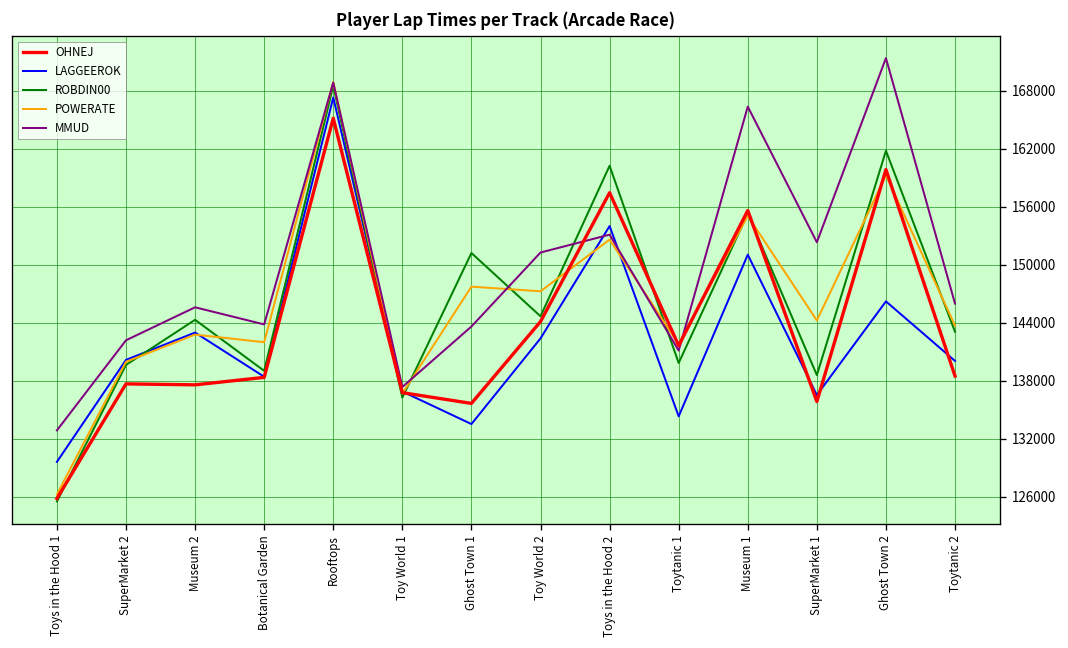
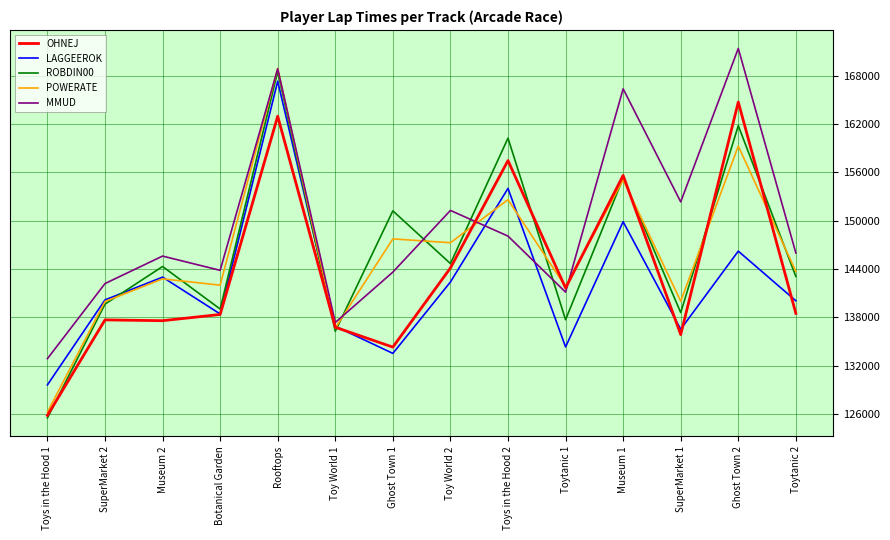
  {
    "OHNEJ": {
      "SuperMarket 2": 138000,
      "Museum 2": 138000,
-     "Rooftops": 165000,
-     "Ghost Town 1": 136000,
+     "Rooftops": 163000,
+     "Ghost Town 1": 134000,
      "Toy World 2": 144000,
      "Toys in the Hood 2": 157000,
      "Museum 1": 156000,
      "SuperMarket 1": 136000,
-     "Ghost Town 2": 160000,
+     "Ghost Town 2": 165000,
      "Toytanic 2": 138000
    },
    "LAGGEEROK": {
      "Toys in the Hood 1": 130000,
      "Rooftops": 167000,
      "Ghost Town 1": 134000,
      "Toy World 2": 142000,
      "Toys in the Hood 2": 154000,
      "Toytanic 1": 134000,
-     "Museum 1": 151000,
+     "Museum 1": 150000,
      "SuperMarket 1": 137000,
      "Ghost Town 2": 146000,
      "Toytanic 2": 140000
    },
    "ROBDIN00": {
      "SuperMarket 2": 140000,
      "Museum 2": 144000,
      "Botanical Garden": 139000,
      "Rooftops": 169000,
      "Toy World 1": 136000,
      "Ghost Town 1": 151000,
      "Toy World 2": 145000,
      "Toys in the Hood 2": 160000,
-     "Toytanic 1": 140000,
+     "Toytanic 1": 138000,
      "SuperMarket 1": 139000,
      "Ghost Town 2": 162000,
      "Toytanic 2": 143000
    },
    "POWERATE": {
      "Toys in the Hood 1": 126000,
      "Botanical Garden": 142000,
      "Ghost Town 1": 148000,
      "Toy World 2": 147000,
      "Toys in the Hood 2": 153000,
-     "SuperMarket 1": 144000,
+     "SuperMarket 1": 140000,
      "Ghost Town 2": 159000,
      "Toytanic 2": 144000
    },
    "MMUD": {
      "Toys in the Hood 1": 133000,
      "SuperMarket 2": 142000,
      "Museum 2": 146000,
      "Botanical Garden": 144000,
      "Toy World 1": 137000,
      "Ghost Town 1": 144000,
      "Toy World 2": 151000,
-     "Toys in the Hood 2": 153000,
+     "Toys in the Hood 2": 148000,
      "Toytanic 1": 141000,
      "Museum 1": 166000,
      "SuperMarket 1": 152000,
      "Ghost Town 2": 171000,
      "Toytanic 2": 146000
    }
  }
